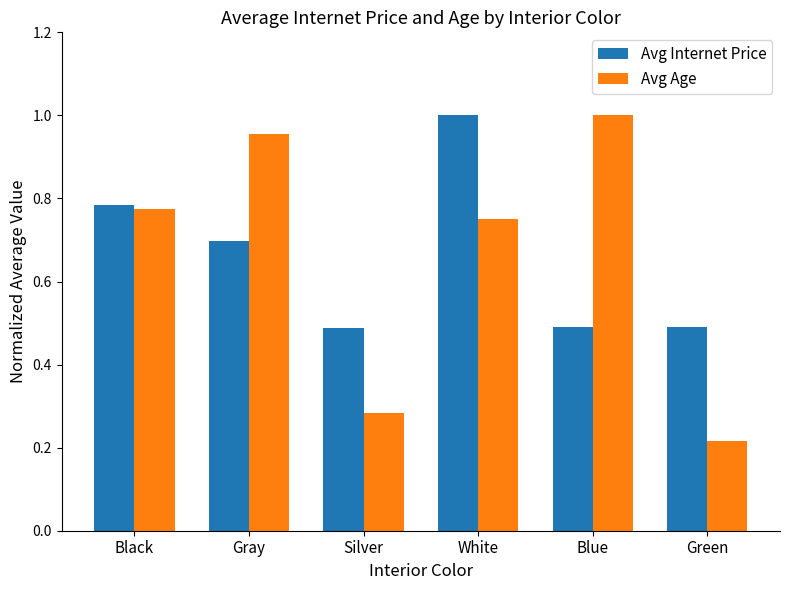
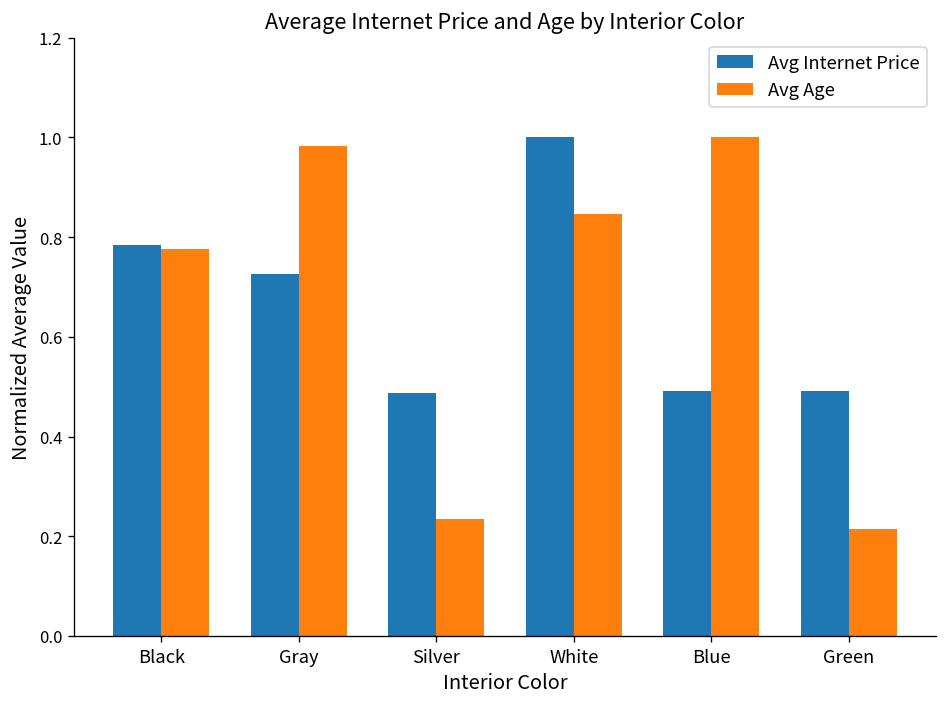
  {
    "Avg Internet Price": {
      "Black": 0.78,
-     "Gray": 0.70,
+     "Gray": 0.73,
      "Silver": 0.49,
      "White": 1.00,
      "Blue": 0.49,
      "Green": 0.49
    },
    "Avg Age": {
      "Black": 0.78,
-     "Gray": 0.96,
-     "Silver": 0.28,
-     "White": 0.75,
+     "Gray": 0.98,
+     "Silver": 0.24,
+     "White": 0.85,
      "Blue": 1.00,
      "Green": 0.22
    }
  }
